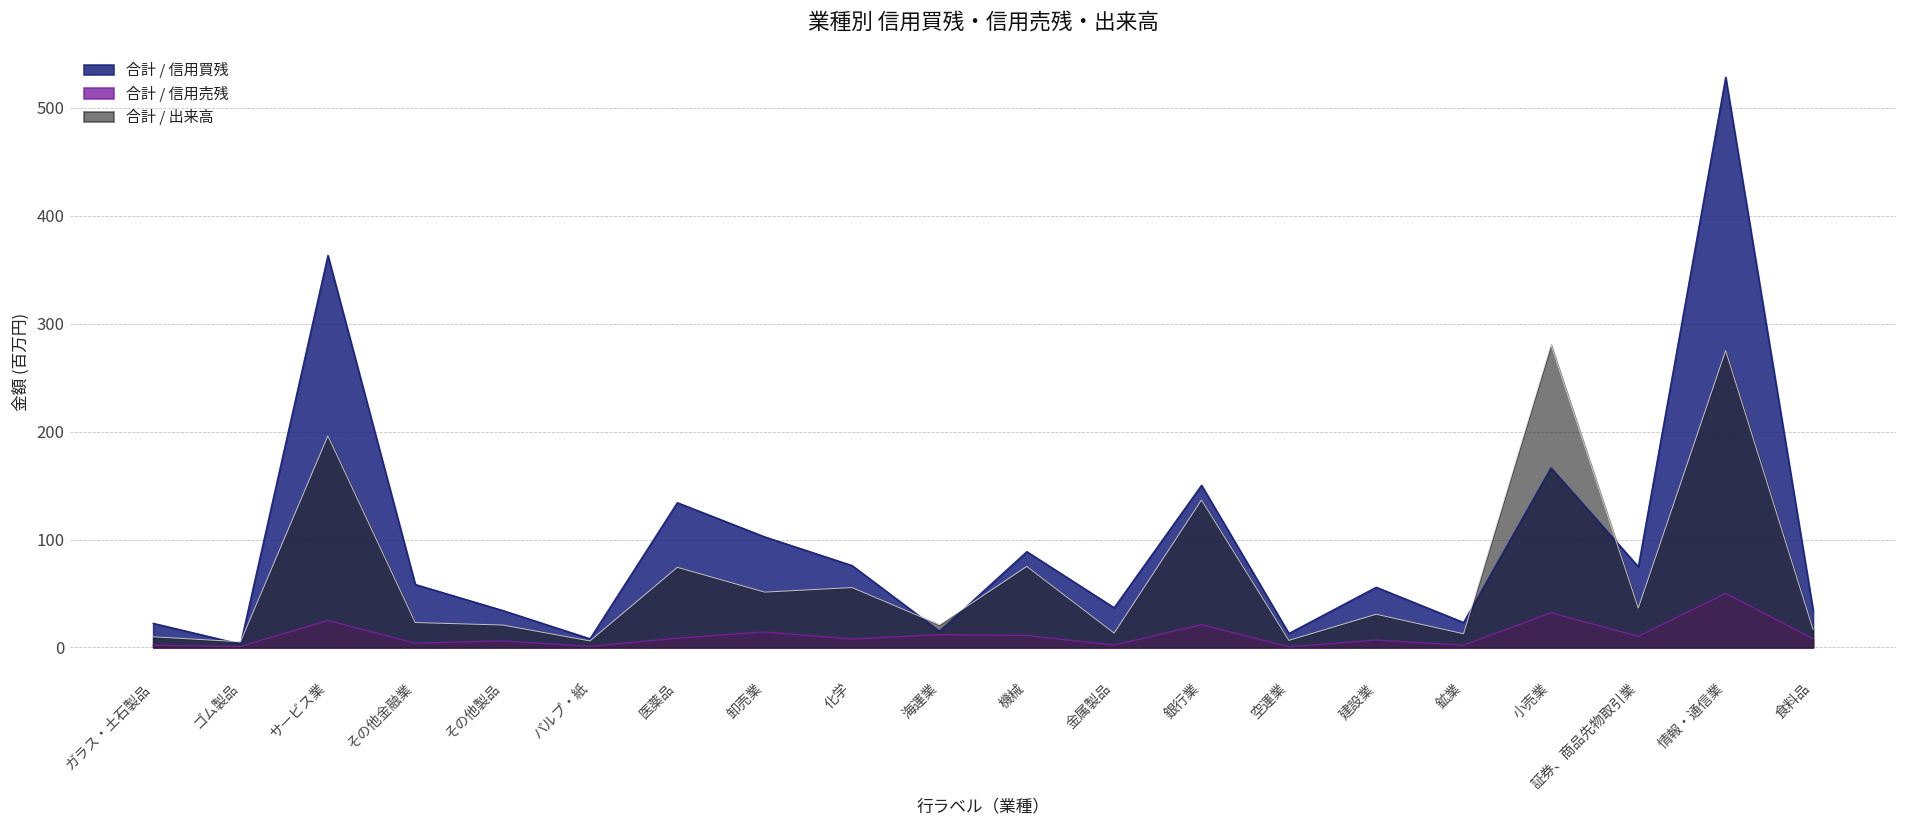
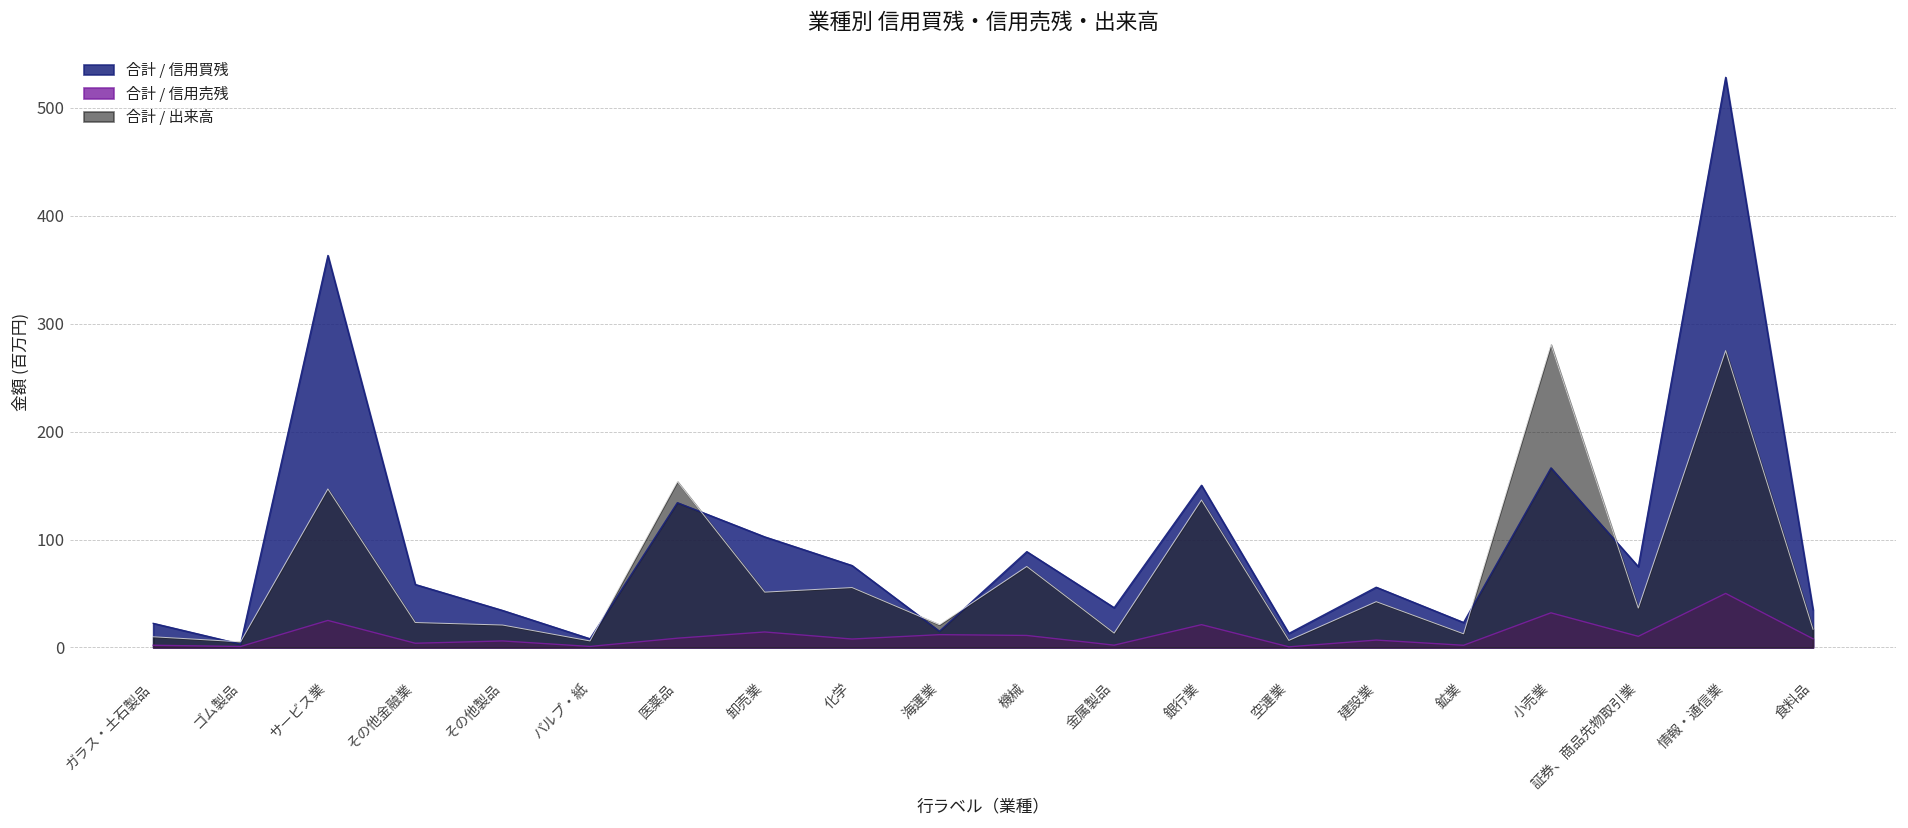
  {
    "合計 / 信用買残": {
      "ガラス・土石製品": 20,
      "サービス業": 360,
      "その他金融業": 60,
      "その他製品": 30,
      "医薬品": 130,
      "卸売業": 100,
      "化学": 80,
      "海運業": 20,
      "機械": 90,
      "金属製品": 40,
      "銀行業": 150,
      "空運業": 10,
      "建設業": 60,
      "鉱業": 20,
      "小売業": 170,
      "証券、商品先物取引業": 70,
      "情報・通信業": 530,
      "食料品": 30
    },
    "合計 / 信用売残": {
      "ガラス・土石製品": 0,
      "サービス業": 30,
      "その他金融業": 0,
      "その他製品": 10,
      "パルプ・紙": 0,
      "医薬品": 10,
      "卸売業": 10,
      "化学": 10,
      "海運業": 10,
      "機械": 10,
      "金属製品": 0,
      "銀行業": 20,
      "空運業": 0,
      "建設業": 10,
      "鉱業": 0,
      "小売業": 30,
      "証券、商品先物取引業": 10,
      "情報・通信業": 50,
      "食料品": 10
    },
    "合計 / 出来高": {
      "ガラス・土石製品": 10,
-     "サービス業": 200,
+     "サービス業": 150,
      "その他金融業": 20,
      "その他製品": 20,
-     "医薬品": 70,
+     "医薬品": 150,
      "卸売業": 50,
      "化学": 60,
      "海運業": 20,
      "機械": 80,
      "金属製品": 10,
      "銀行業": 140,
      "空運業": 10,
-     "建設業": 30,
+     "建設業": 40,
      "鉱業": 10,
      "小売業": 280,
      "証券、商品先物取引業": 40,
      "情報・通信業": 280,
      "食料品": 20
    }
  }
